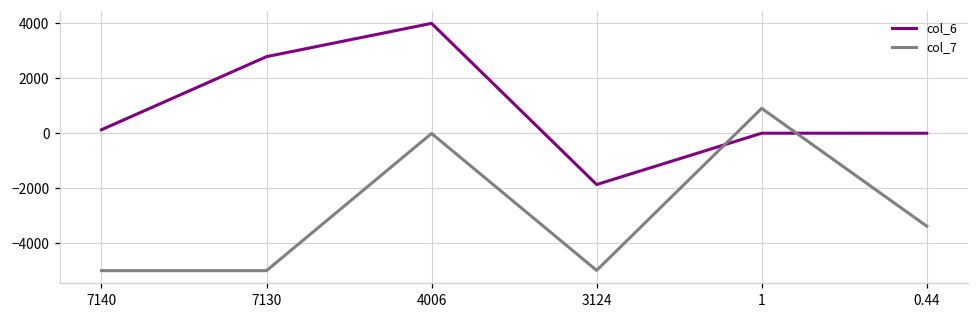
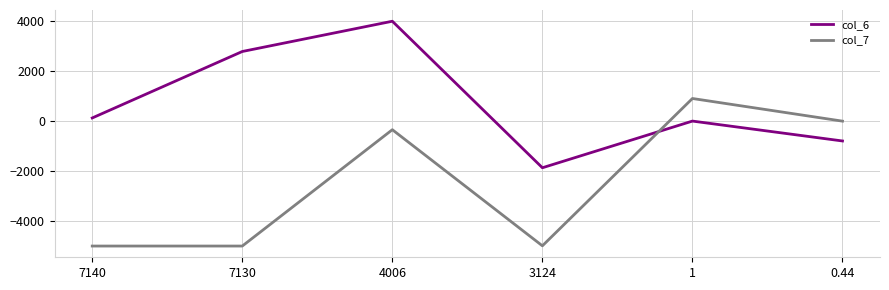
  {
    "col_6": {
      "7140": 100,
      "7130": 2800,
      "4006": 4000,
      "3124": -1900,
      "1": 0,
-     "0.44": 0
+     "0.44": -800
    },
    "col_7": {
      "7140": -5000,
      "7130": -5000,
-     "4006": 0,
+     "4006": -300,
      "3124": -5000,
      "1": 900,
-     "0.44": -3400
+     "0.44": 0
    }
  }
